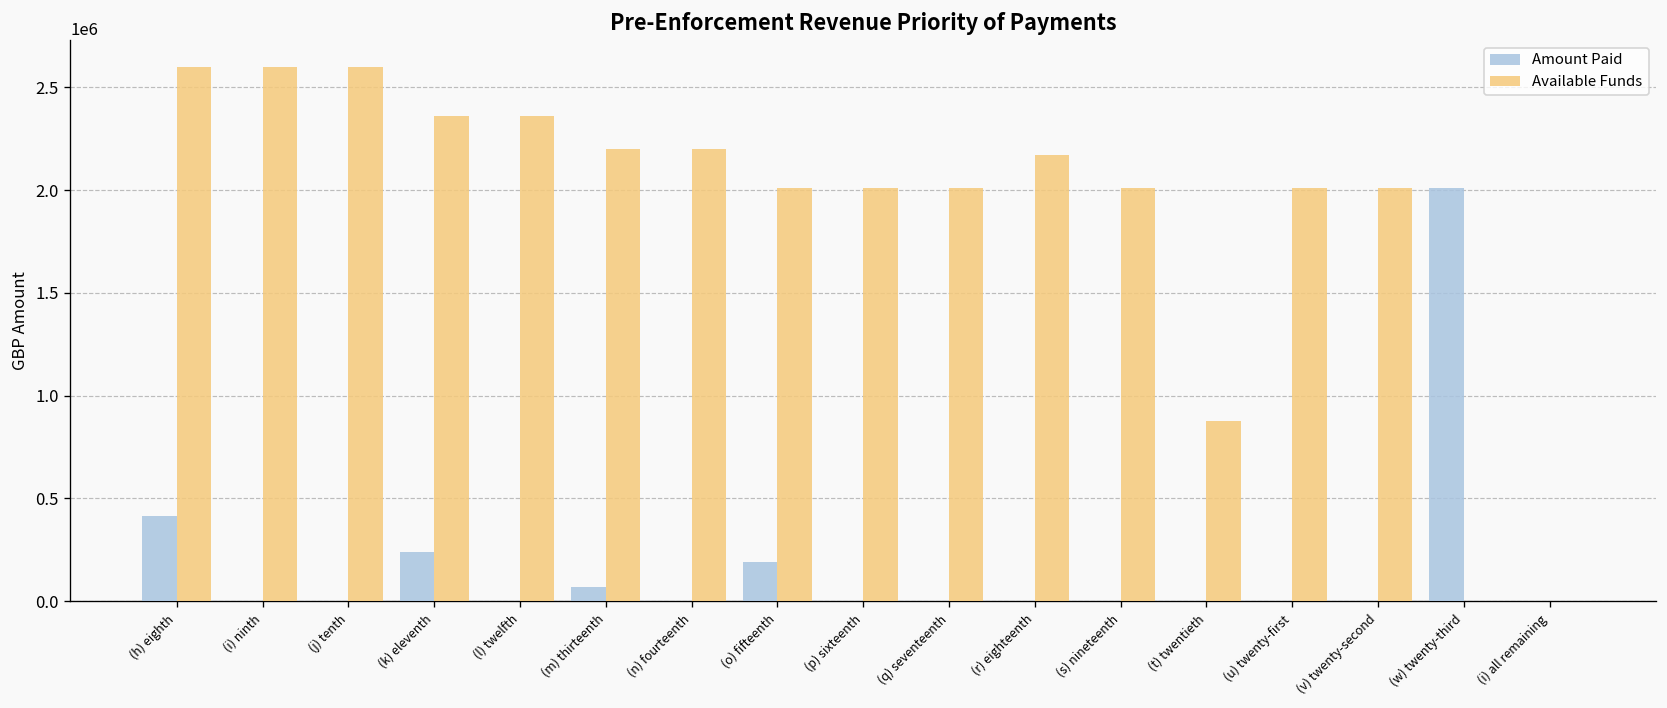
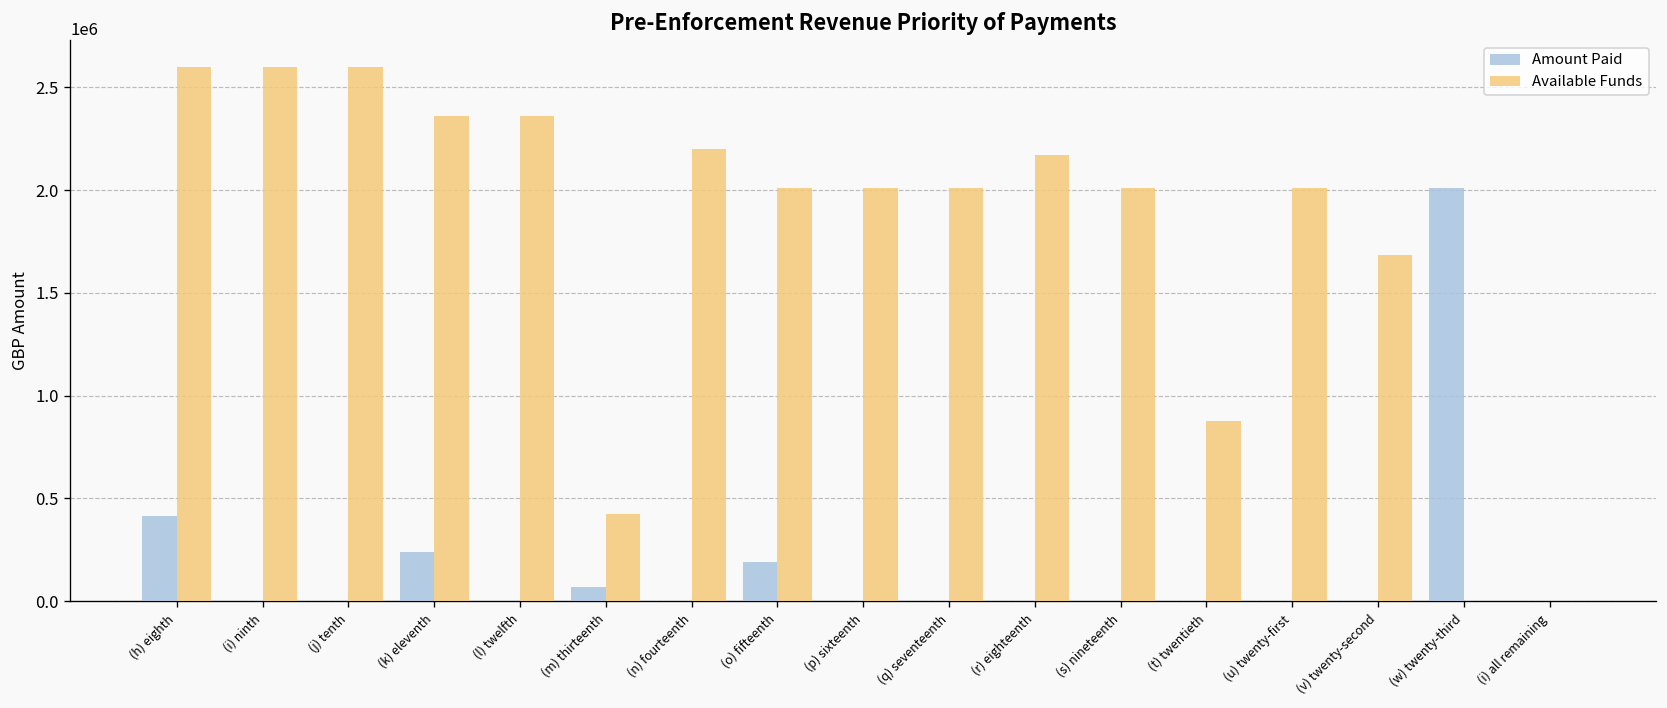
  {
    "Amount Paid": {
      "(h) eighth": 410000,
      "(i) ninth": 0,
      "(j) tenth": 0,
      "(k) eleventh": 240000,
      "(l) twelfth": 0,
      "(m) thirteenth": 70000,
      "(n) fourteenth": 0,
      "(o) fifteenth": 190000,
      "(p) sixteenth": 0,
      "(q) seventeenth": 0,
      "(r) eighteenth": 0,
      "(s) nineteenth": 0,
      "(t) twentieth": 0,
      "(u) twenty-first": 0,
      "(v) twenty-second": 0,
      "(w) twenty-third": 2010000,
      "(i) all remaining": 0
    },
    "Available Funds": {
      "(h) eighth": 2600000,
      "(i) ninth": 2600000,
      "(j) tenth": 2600000,
      "(k) eleventh": 2360000,
      "(l) twelfth": 2360000,
-     "(m) thirteenth": 2200000,
+     "(m) thirteenth": 420000,
      "(n) fourteenth": 2200000,
      "(o) fifteenth": 2010000,
      "(p) sixteenth": 2010000,
      "(q) seventeenth": 2010000,
      "(r) eighteenth": 2170000,
      "(s) nineteenth": 2010000,
      "(t) twentieth": 880000,
      "(u) twenty-first": 2010000,
-     "(v) twenty-second": 2010000,
+     "(v) twenty-second": 1690000,
      "(w) twenty-third": 0,
      "(i) all remaining": 0
    }
  }
